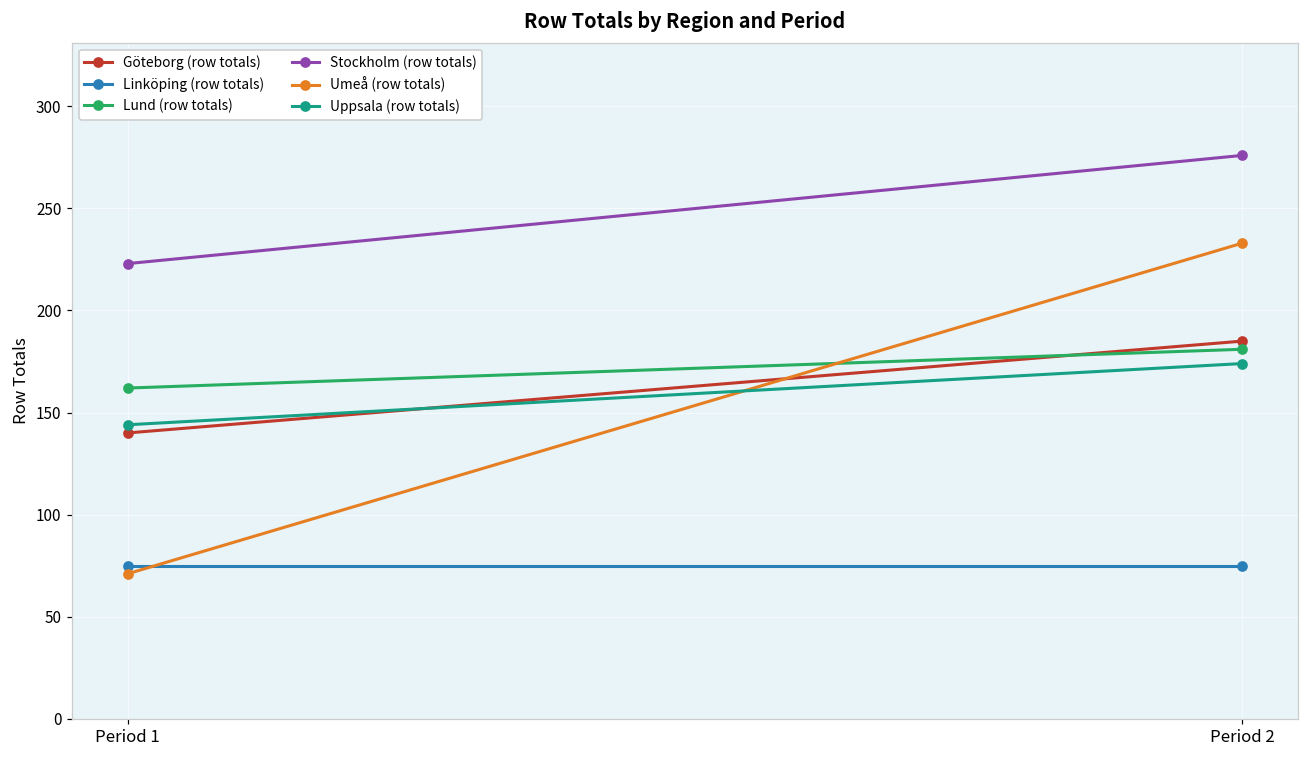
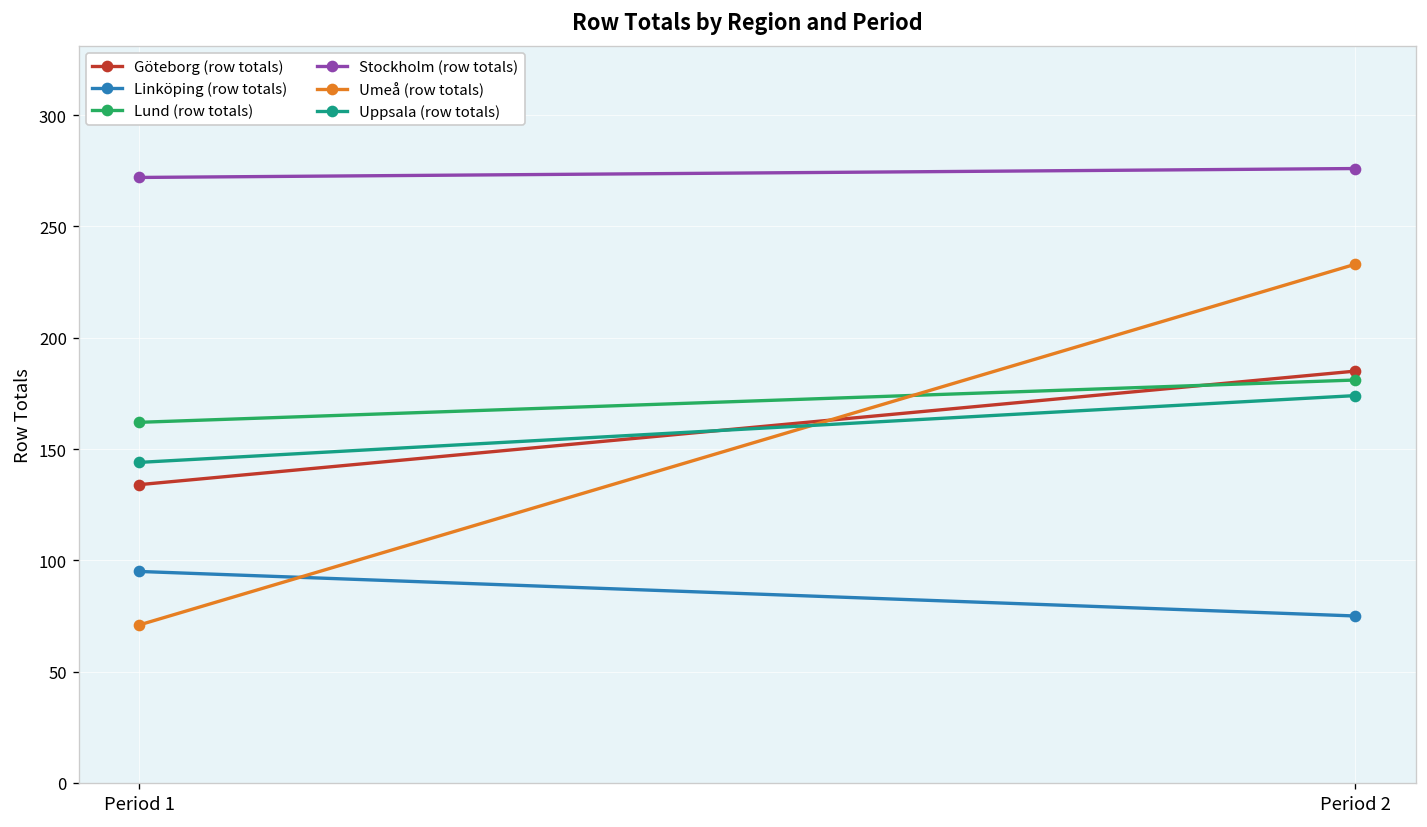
  {
    "Göteborg (row totals)": {
-     "Period 1": 140,
+     "Period 1": 134,
      "Period 2": 185
    },
    "Linköping (row totals)": {
-     "Period 1": 75,
+     "Period 1": 95,
      "Period 2": 75
    },
    "Stockholm (row totals)": {
-     "Period 1": 223,
+     "Period 1": 272,
      "Period 2": 276
    },
    "Umeå (row totals)": {
      "Period 1": 71,
      "Period 2": 233
    }
  }
